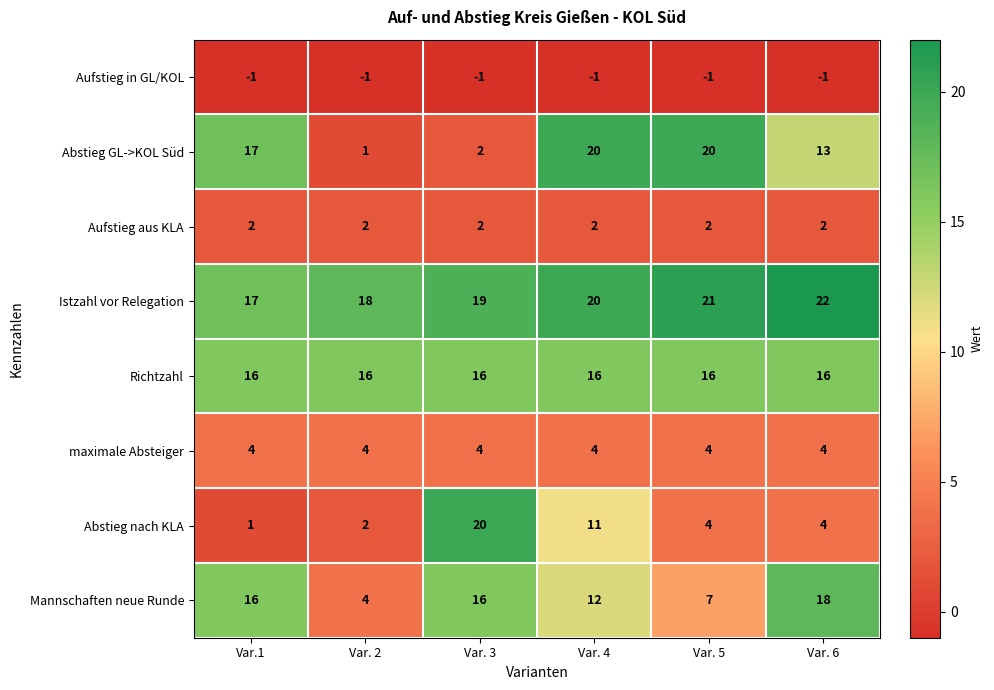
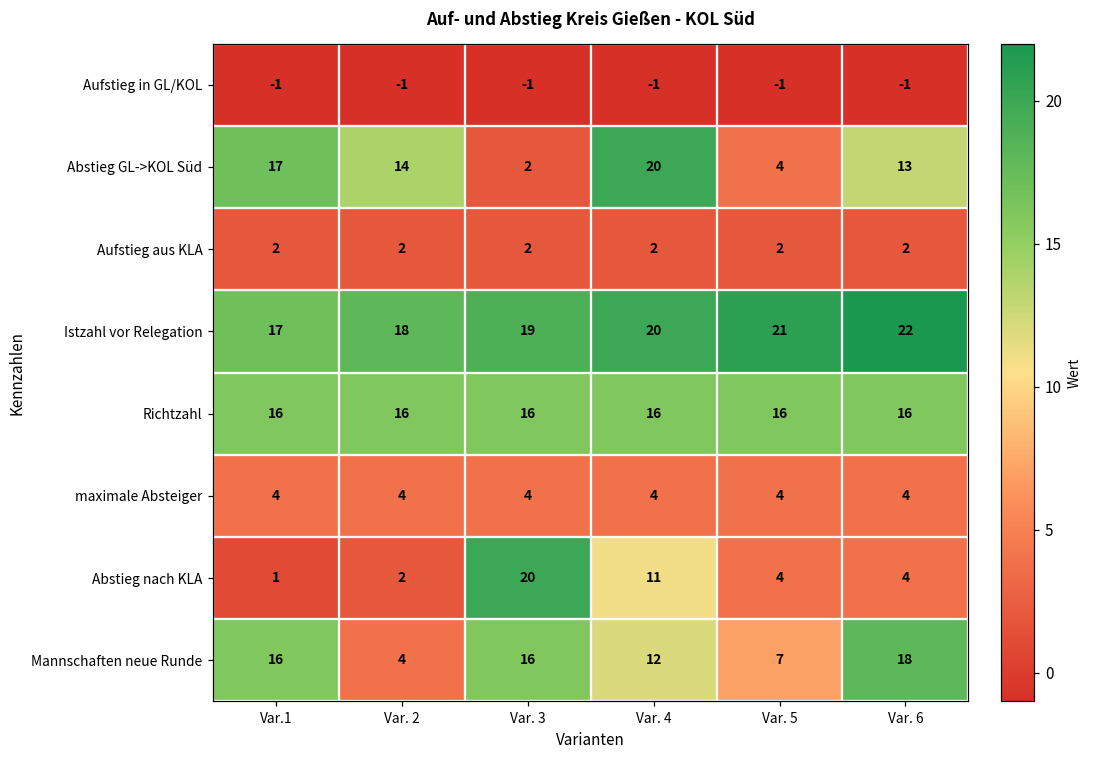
  {
    "Aufstieg in GL/KOL": {
      "Var.1": -1,
      "Var. 2": -1,
      "Var. 3": -1,
      "Var. 4": -1,
      "Var. 5": -1,
      "Var. 6": -1
    },
    "Abstieg GL->KOL Süd": {
      "Var.1": 17,
-     "Var. 2": 1,
+     "Var. 2": 14,
      "Var. 3": 2,
      "Var. 4": 20,
-     "Var. 5": 20,
+     "Var. 5": 4,
      "Var. 6": 13
    },
    "Aufstieg aus KLA": {
      "Var.1": 2,
      "Var. 2": 2,
      "Var. 3": 2,
      "Var. 4": 2,
      "Var. 5": 2,
      "Var. 6": 2
    },
    "Istzahl vor Relegation": {
      "Var.1": 17,
      "Var. 2": 18,
      "Var. 3": 19,
      "Var. 4": 20,
      "Var. 5": 21,
      "Var. 6": 22
    },
    "Richtzahl": {
      "Var.1": 16,
      "Var. 2": 16,
      "Var. 3": 16,
      "Var. 4": 16,
      "Var. 5": 16,
      "Var. 6": 16
    },
    "maximale Absteiger": {
      "Var.1": 4,
      "Var. 2": 4,
      "Var. 3": 4,
      "Var. 4": 4,
      "Var. 5": 4,
      "Var. 6": 4
    },
    "Abstieg nach KLA": {
      "Var.1": 1,
      "Var. 2": 2,
      "Var. 3": 20,
      "Var. 4": 11,
      "Var. 5": 4,
      "Var. 6": 4
    },
    "Mannschaften neue Runde": {
      "Var.1": 16,
      "Var. 2": 4,
      "Var. 3": 16,
      "Var. 4": 12,
      "Var. 5": 7,
      "Var. 6": 18
    }
  }
